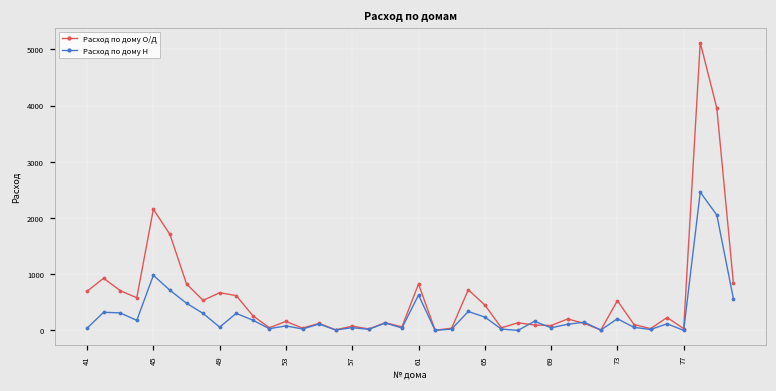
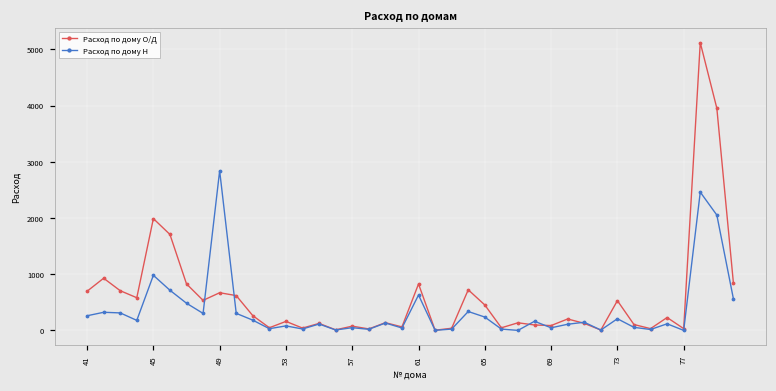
  {
    "Расход по дому О/Д": {
      "41": 700,
-     "45": 2200,
+     "45": 2000,
      "49": 700,
      "53": 200,
      "61": 800,
      "65": 500,
      "73": 500
    },
    "Расход по дому Н": {
-     "41": 0,
+     "41": 300,
      "45": 1000,
-     "49": 100,
+     "49": 2800,
      "53": 100,
      "61": 600,
      "65": 200,
      "73": 200
    }
  }
